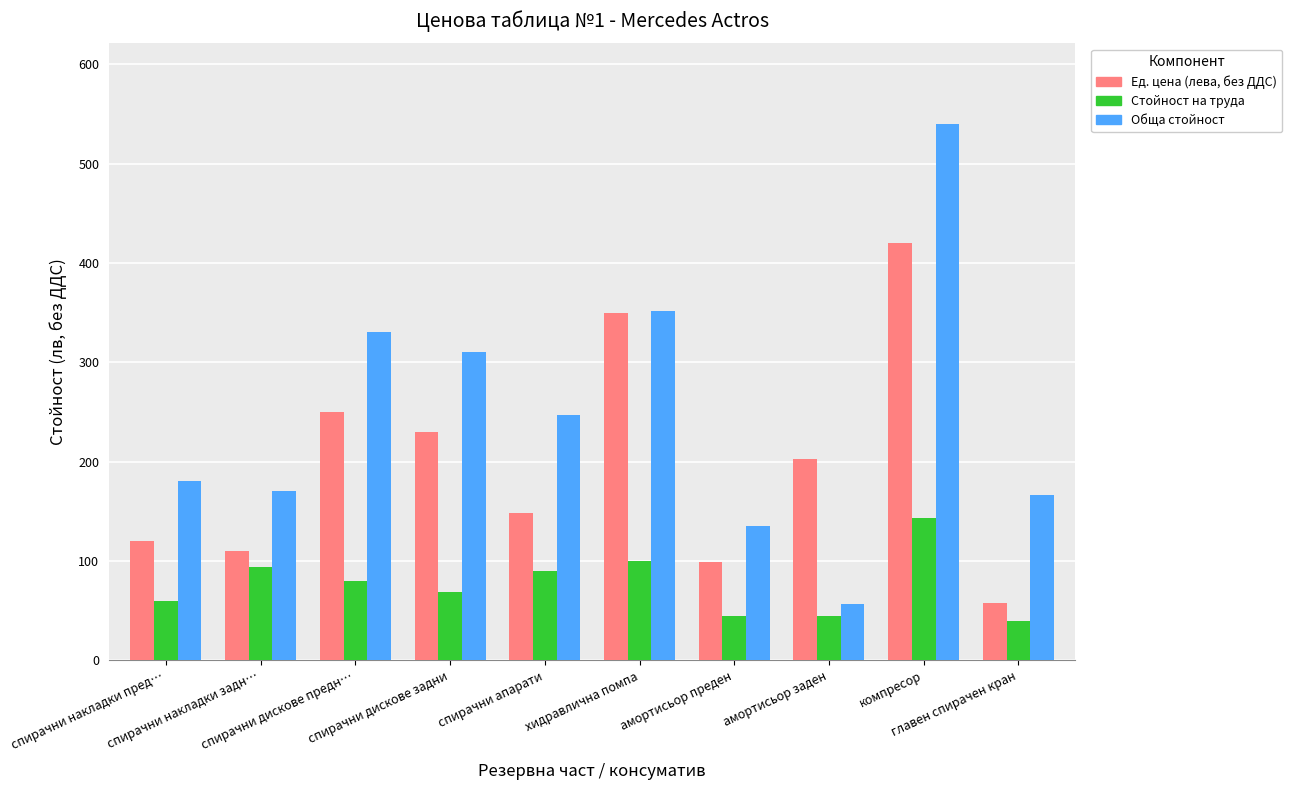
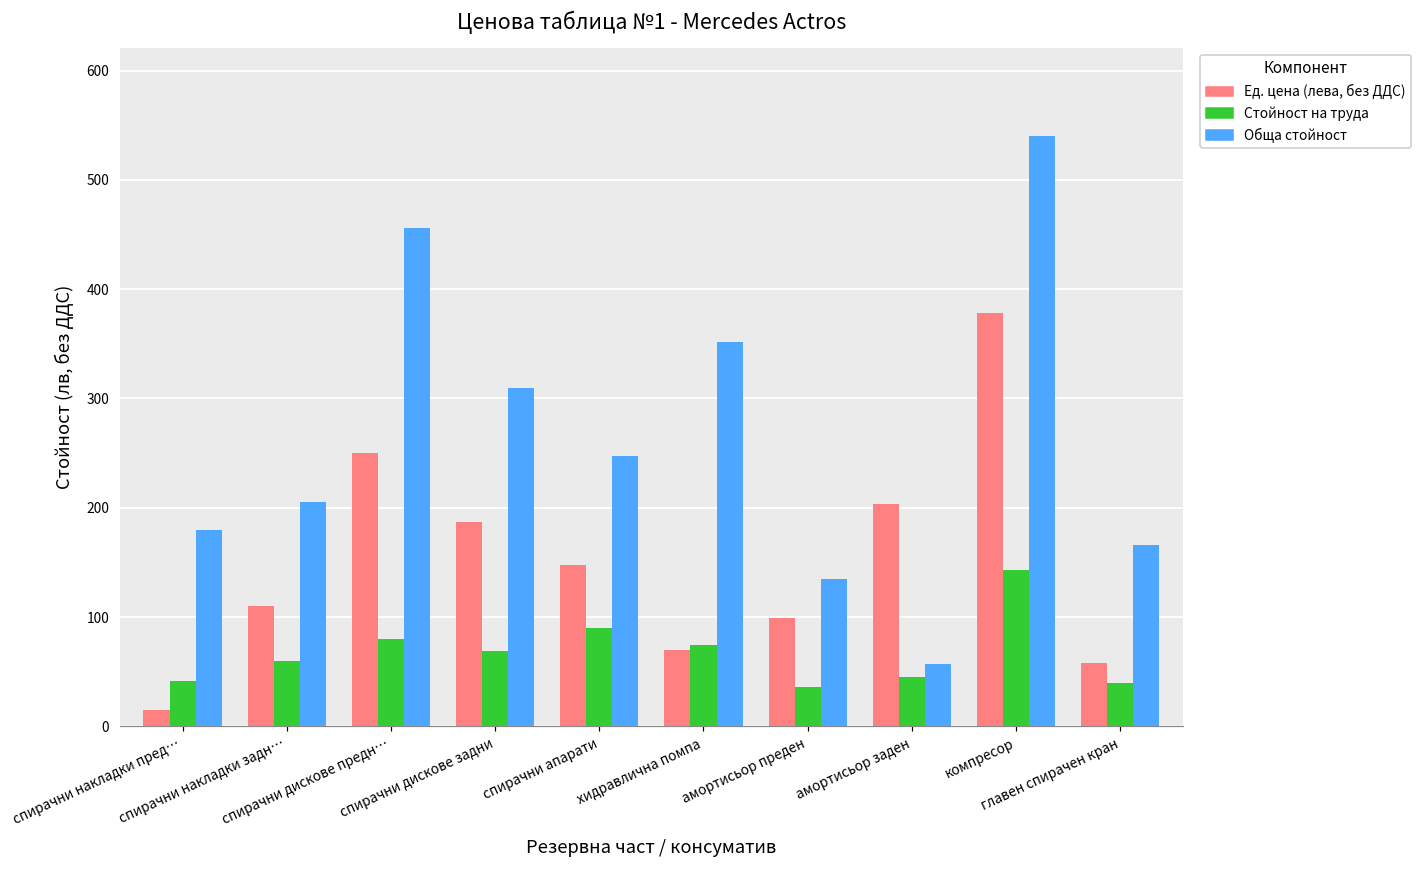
  {
    "Ед. цена (лева, без ДДС)": {
-     "спирачни накладки пред…": 120,
+     "спирачни накладки пред…": 20,
      "спирачни накладки задн…": 110,
      "спирачни дискове предн…": 250,
-     "спирачни дискове задни": 230,
+     "спирачни дискове задни": 190,
      "спирачни апарати": 150,
-     "хидравлична помпа": 350,
+     "хидравлична помпа": 70,
      "амортисьор преден": 100,
      "амортисьор заден": 200,
-     "компресор": 420,
+     "компресор": 380,
      "главен спирачен кран": 60
    },
    "Стойност на труда": {
-     "спирачни накладки пред…": 60,
-     "спирачни накладки задн…": 90,
+     "спирачни накладки пред…": 40,
+     "спирачни накладки задн…": 60,
      "спирачни дискове предн…": 80,
      "спирачни дискове задни": 70,
      "спирачни апарати": 90,
-     "хидравлична помпа": 100,
-     "амортисьор преден": 50,
+     "хидравлична помпа": 70,
+     "амортисьор преден": 40,
      "амортисьор заден": 50,
      "компресор": 140,
      "главен спирачен кран": 40
    },
    "Обща стойност": {
      "спирачни накладки пред…": 180,
-     "спирачни накладки задн…": 170,
-     "спирачни дискове предн…": 330,
+     "спирачни накладки задн…": 210,
+     "спирачни дискове предн…": 460,
      "спирачни дискове задни": 310,
      "спирачни апарати": 250,
      "хидравлична помпа": 350,
      "амортисьор преден": 140,
      "амортисьор заден": 60,
      "компресор": 540,
      "главен спирачен кран": 170
    }
  }
